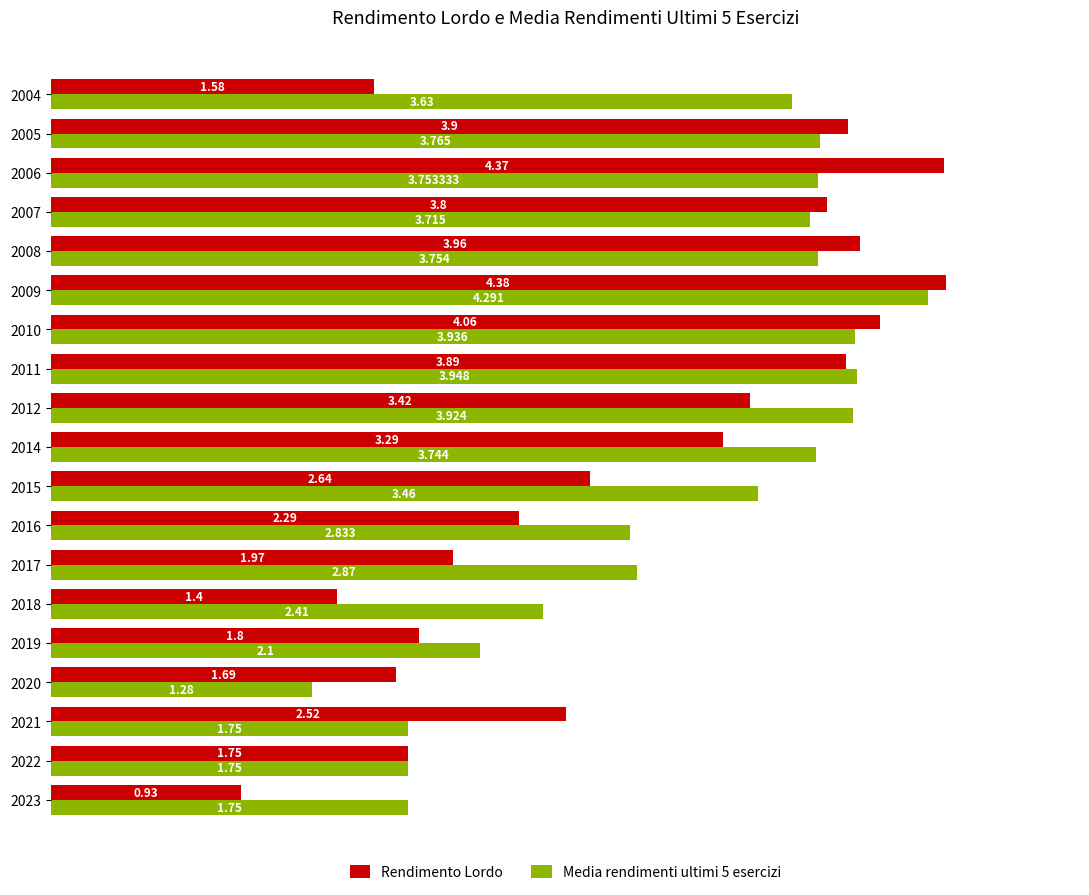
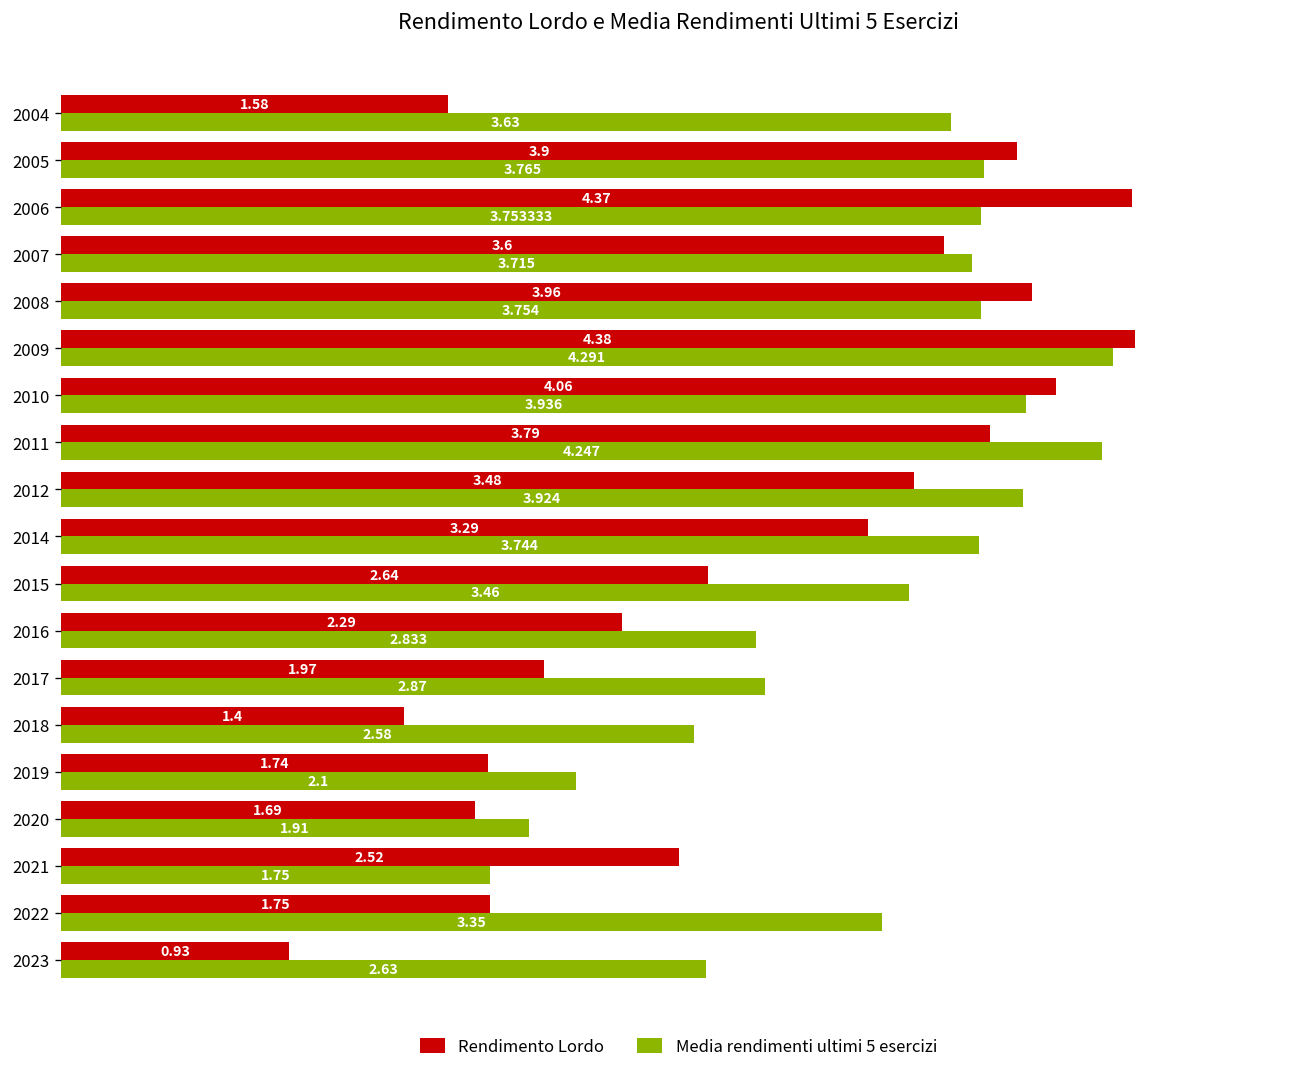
  {
    "Rendimento Lordo": {
      "2004": 1.58,
      "2005": 3.9,
      "2006": 4.37,
-     "2007": 3.8,
+     "2007": 3.6,
      "2008": 3.96,
      "2009": 4.38,
      "2010": 4.06,
-     "2011": 3.89,
-     "2012": 3.42,
+     "2011": 3.79,
+     "2012": 3.48,
      "2014": 3.29,
      "2015": 2.64,
      "2016": 2.29,
      "2017": 1.97,
      "2018": 1.4,
-     "2019": 1.8,
+     "2019": 1.74,
      "2020": 1.69,
      "2021": 2.52,
      "2022": 1.75,
      "2023": 0.93
    },
    "Media rendimenti ultimi 5 esercizi": {
      "2004": 3.63,
      "2005": 3.765,
      "2006": 3.753333,
      "2007": 3.715,
      "2008": 3.754,
      "2009": 4.291,
      "2010": 3.936,
-     "2011": 3.948,
+     "2011": 4.247,
      "2012": 3.924,
      "2014": 3.744,
      "2015": 3.46,
      "2016": 2.833,
      "2017": 2.87,
-     "2018": 2.41,
+     "2018": 2.58,
      "2019": 2.1,
-     "2020": 1.28,
+     "2020": 1.91,
      "2021": 1.75,
-     "2022": 1.75,
-     "2023": 1.75
+     "2022": 3.35,
+     "2023": 2.63
    }
  }
